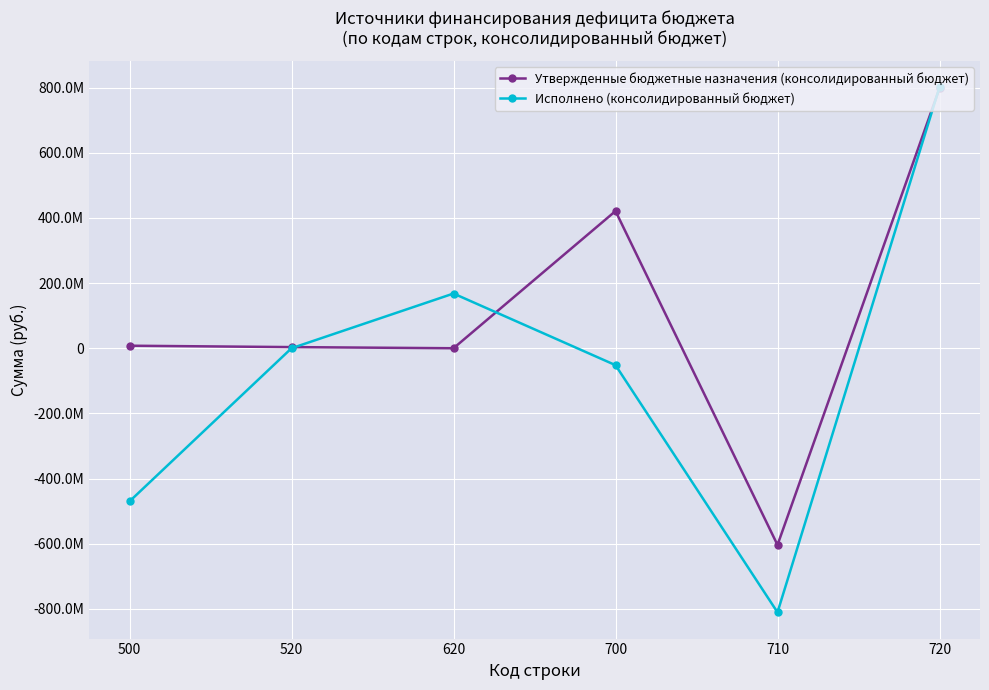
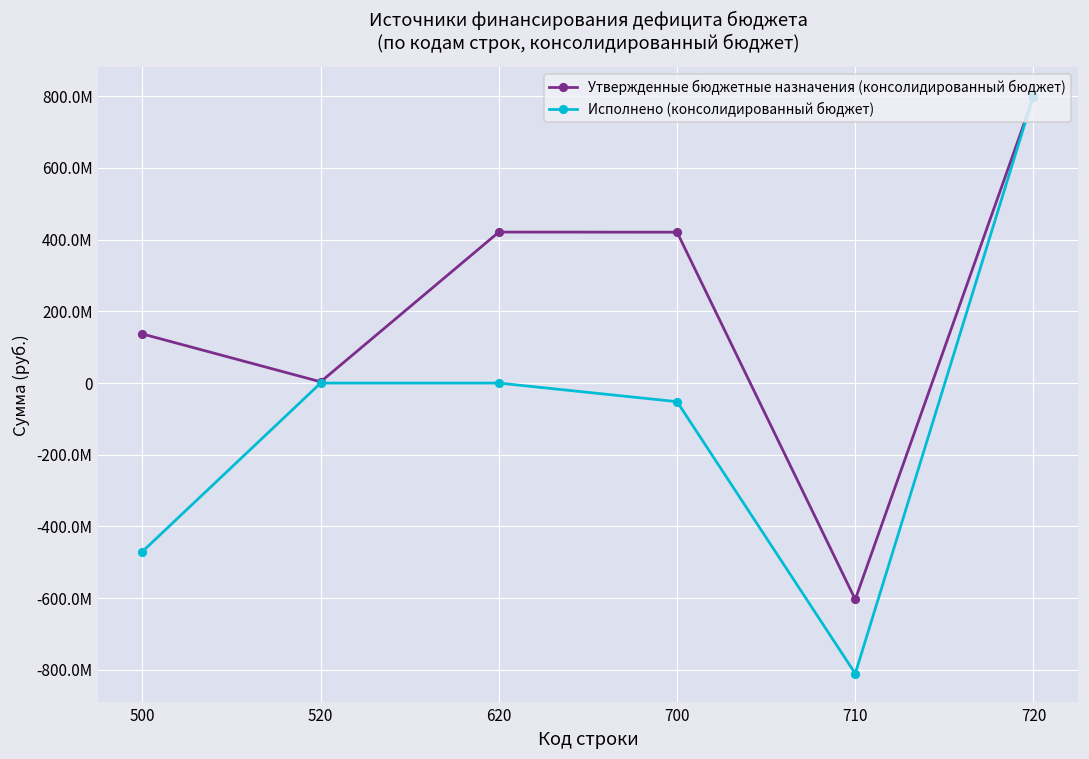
  {
    "Утвержденные бюджетные назначения (консолидированный бюджет)": {
-     "500": 10000000,
-     "620": 0,
+     "500": 140000000,
+     "620": 420000000,
      "700": 420000000,
      "710": -600000000
    },
    "Исполнено (консолидированный бюджет)": {
      "500": -470000000,
-     "620": 170000000,
+     "620": 0,
      "700": -50000000,
      "710": -810000000
    }
  }
